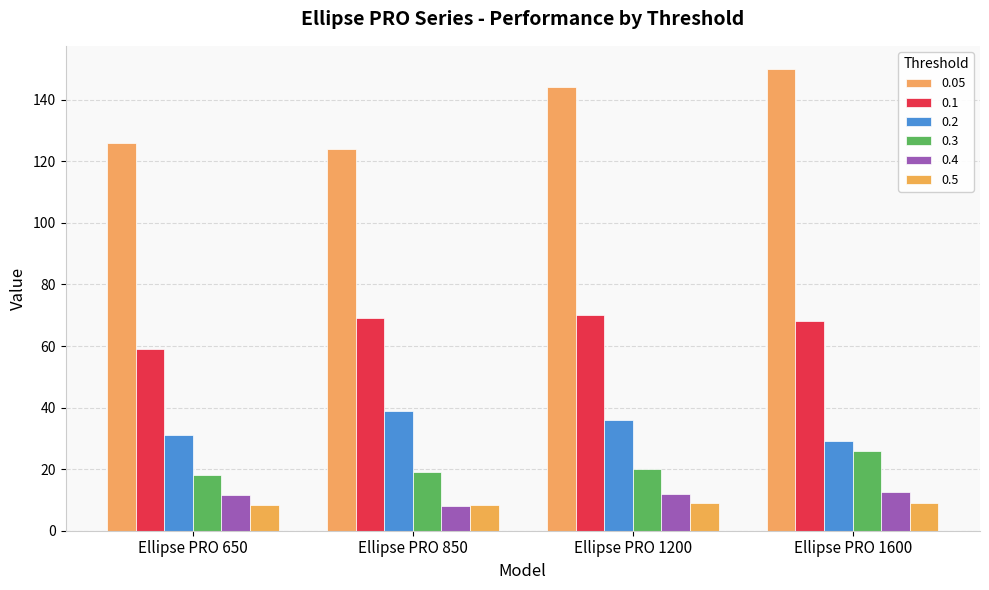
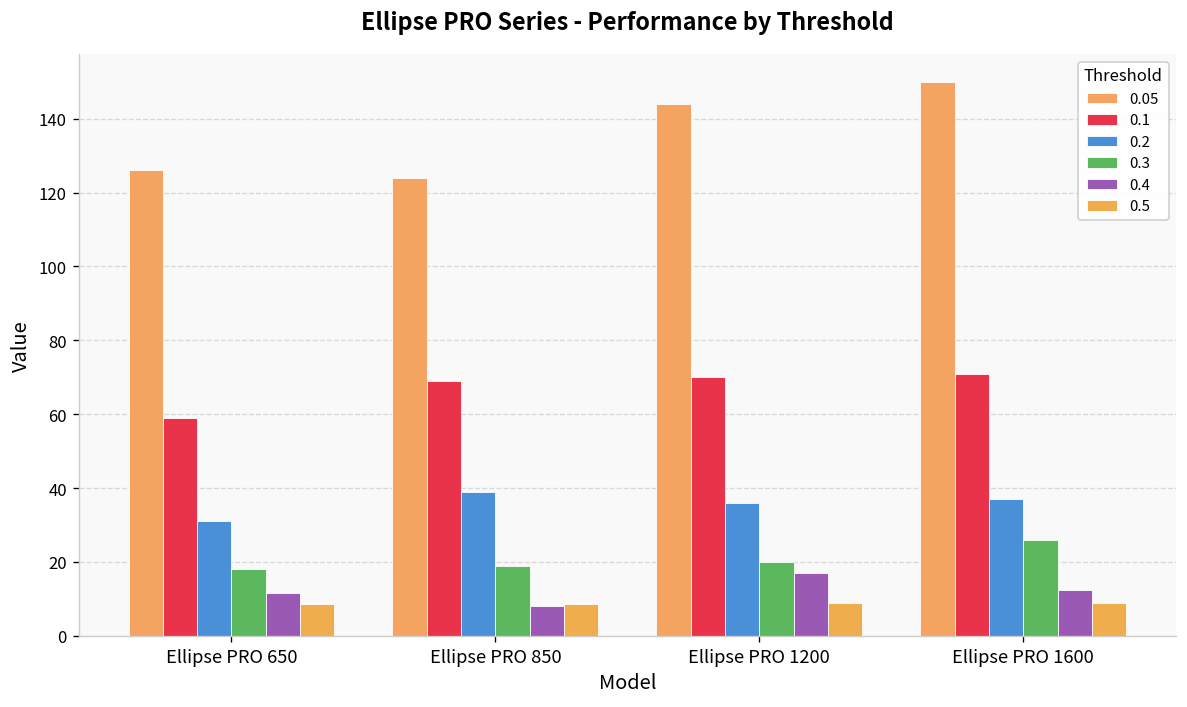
  {
    "0.1": {
      "Ellipse PRO 650": 59,
      "Ellipse PRO 850": 69,
      "Ellipse PRO 1200": 70,
-     "Ellipse PRO 1600": 68
+     "Ellipse PRO 1600": 71
    },
    "0.2": {
      "Ellipse PRO 650": 31,
      "Ellipse PRO 850": 39,
      "Ellipse PRO 1200": 36,
-     "Ellipse PRO 1600": 29
+     "Ellipse PRO 1600": 37
    },
    "0.3": {
      "Ellipse PRO 650": 18,
      "Ellipse PRO 850": 19,
      "Ellipse PRO 1200": 20,
      "Ellipse PRO 1600": 26
    },
    "0.4": {
      "Ellipse PRO 650": 12,
      "Ellipse PRO 850": 8,
-     "Ellipse PRO 1200": 12,
+     "Ellipse PRO 1200": 17,
      "Ellipse PRO 1600": 13
    }
  }
